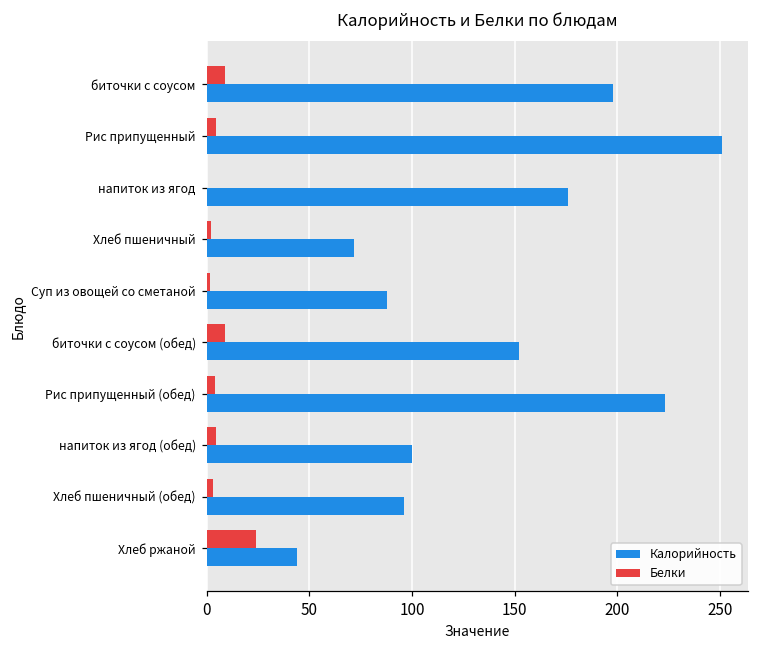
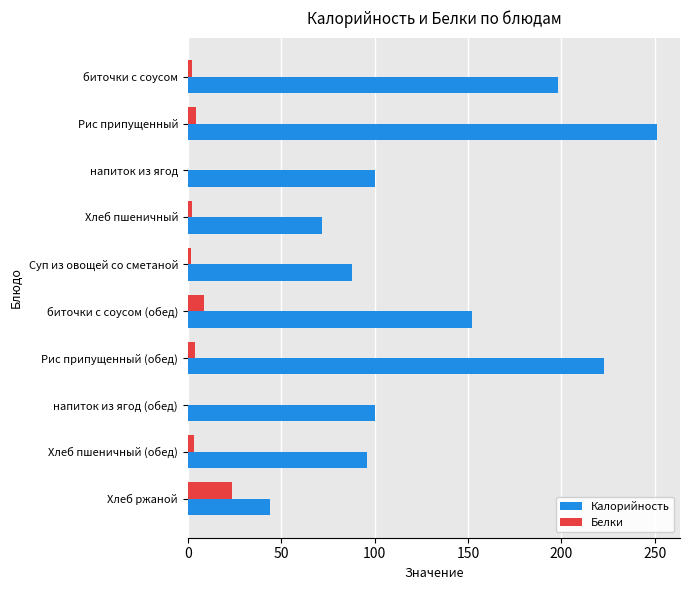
  {
    "Калорийность": {
      "биточки с соусом": 198,
      "Рис припущенный": 251,
-     "напиток из ягод": 176,
+     "напиток из ягод": 100,
      "Хлеб пшеничный": 72,
      "Суп из овощей со сметаной": 88,
      "биточки с соусом (обед)": 152,
      "Рис припущенный (обед)": 223,
      "напиток из ягод (обед)": 100,
      "Хлеб пшеничный (обед)": 96,
      "Хлеб ржаной": 44
    },
    "Белки": {
-     "биточки с соусом": 9,
+     "биточки с соусом": 2,
      "Рис припущенный": 4,
      "Хлеб пшеничный": 2,
      "Суп из овощей со сметаной": 2,
      "биточки с соусом (обед)": 9,
      "Рис припущенный (обед)": 4,
-     "напиток из ягод (обед)": 5,
+     "напиток из ягод (обед)": 0,
      "Хлеб пшеничный (обед)": 3,
      "Хлеб ржаной": 24
    }
  }
